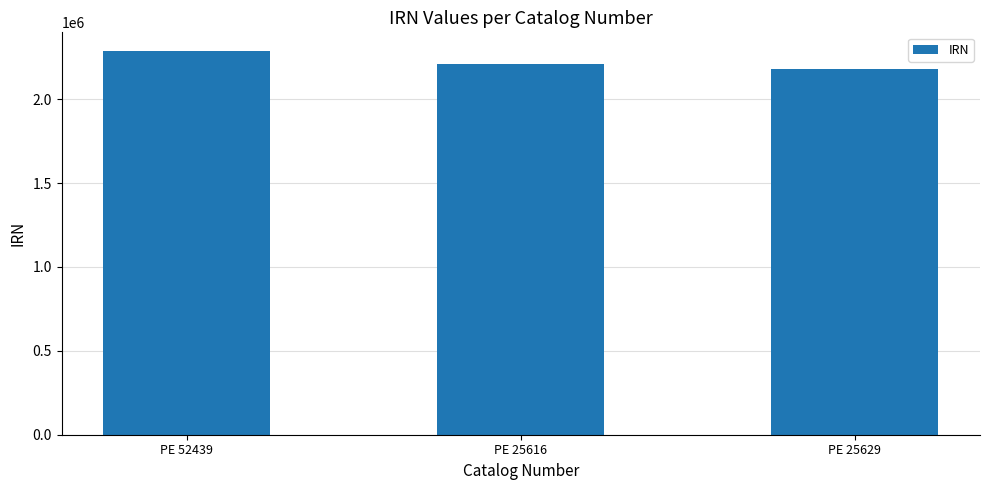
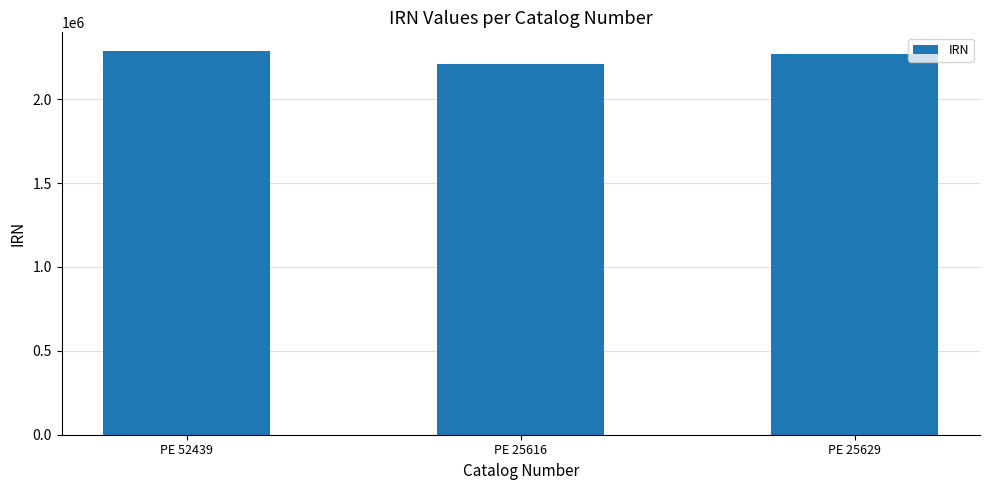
  {
    "PE 52439": 2280000,
    "PE 25616": 2210000,
-   "PE 25629": 2180000
+   "PE 25629": 2270000
  }
